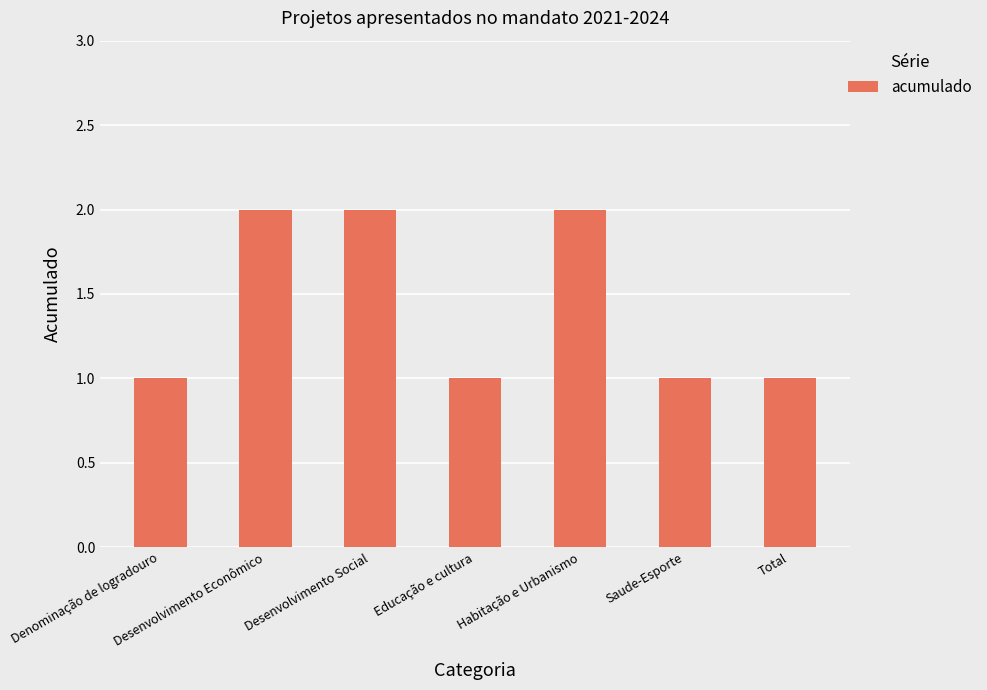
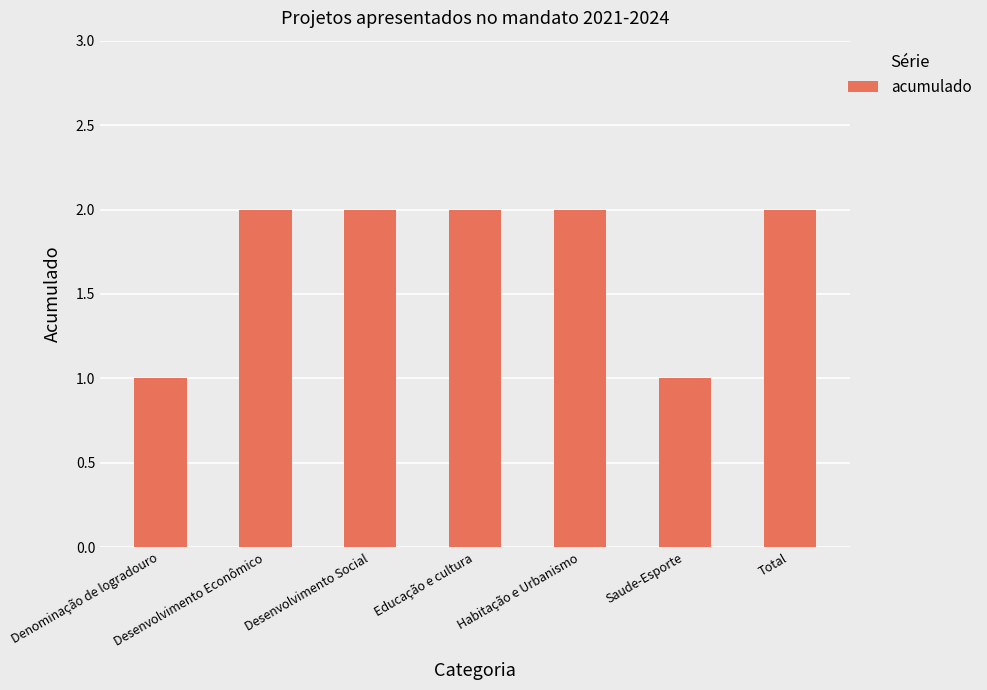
  {
    "Denominação de logradouro": 1,
    "Desenvolvimento Econômico": 2,
    "Desenvolvimento Social": 2,
-   "Educação e cultura": 1,
+   "Educação e cultura": 2,
    "Habitação e Urbanismo": 2,
    "Saude-Esporte": 1,
-   "Total": 1
+   "Total": 2
  }
